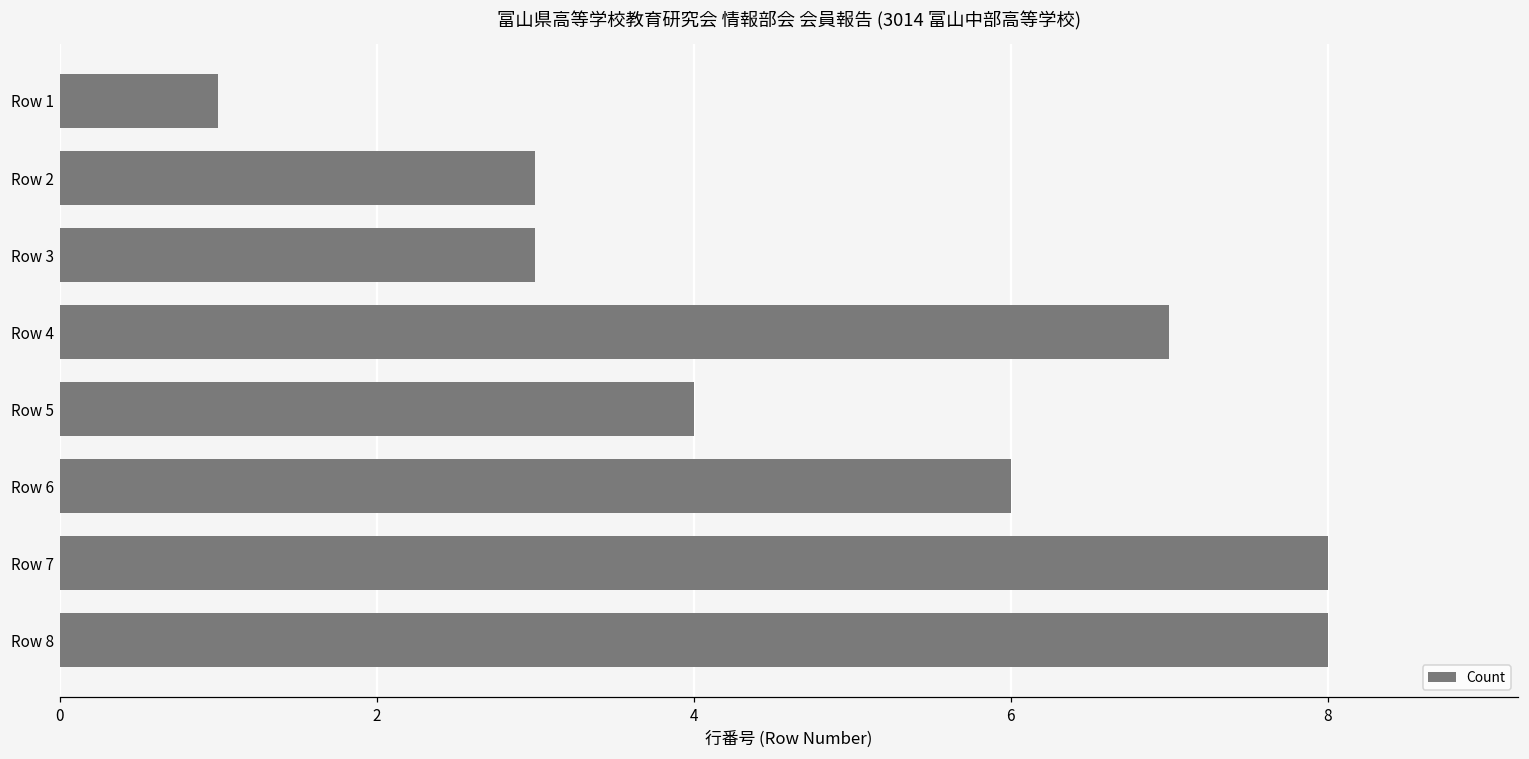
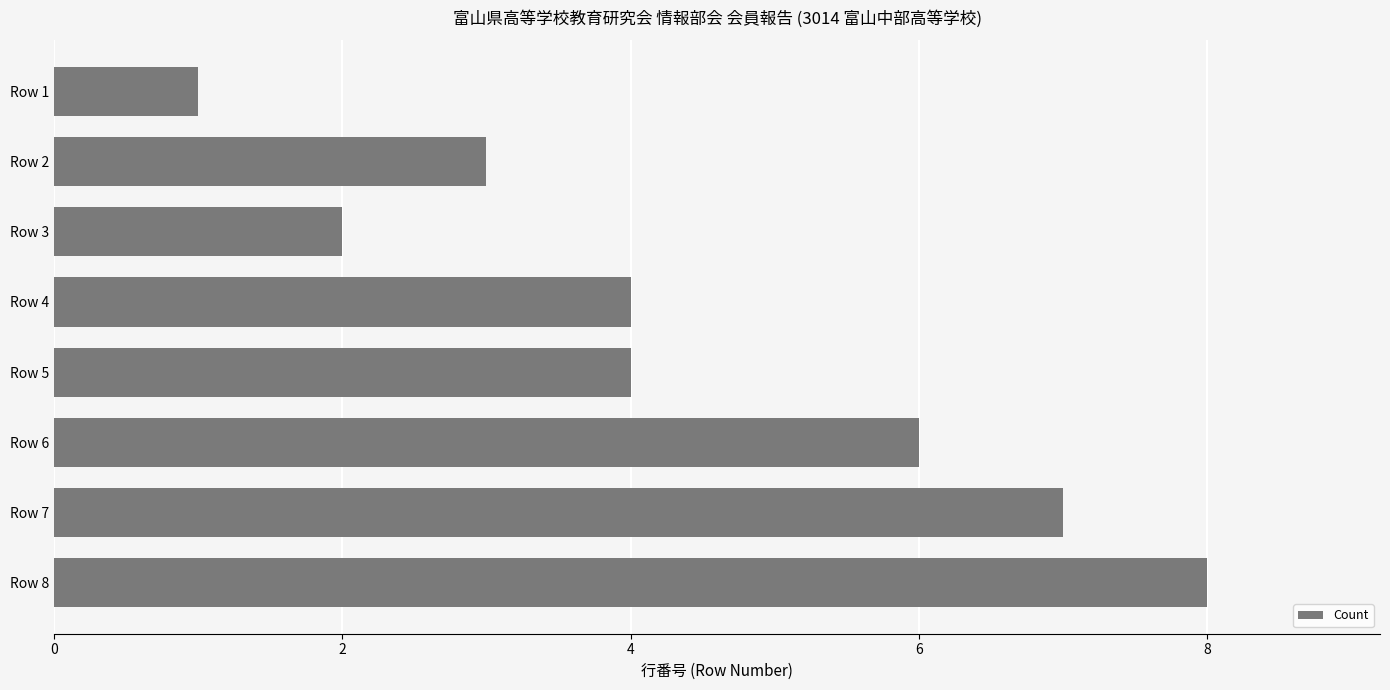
  {
    "Row 1": 1,
    "Row 2": 3,
-   "Row 3": 3,
-   "Row 4": 7,
+   "Row 3": 2,
+   "Row 4": 4,
    "Row 5": 4,
    "Row 6": 6,
-   "Row 7": 8,
+   "Row 7": 7,
    "Row 8": 8
  }
